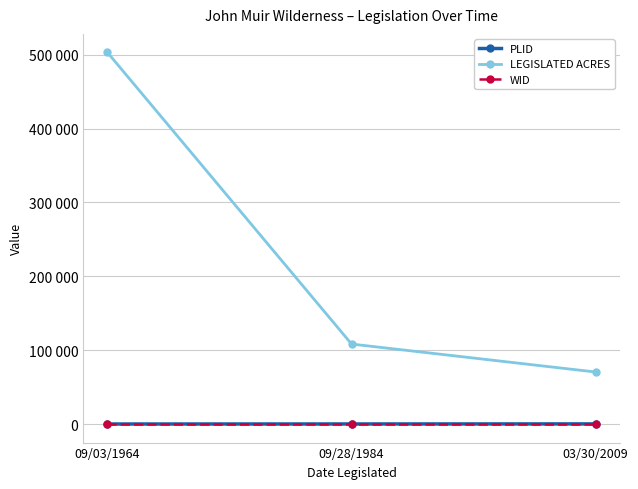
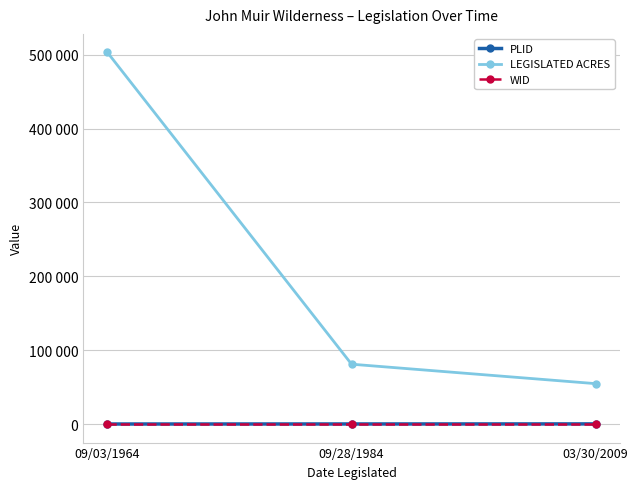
  {
    "WID": {
      "09/03/1964": 0,
      "09/28/1984": 0,
      "03/30/2009": 0
    },
    "LEGISLATED ACRES": {
      "09/03/1964": 500000,
-     "09/28/1984": 110000,
-     "03/30/2009": 70000
+     "09/28/1984": 80000,
+     "03/30/2009": 50000
    }
  }
